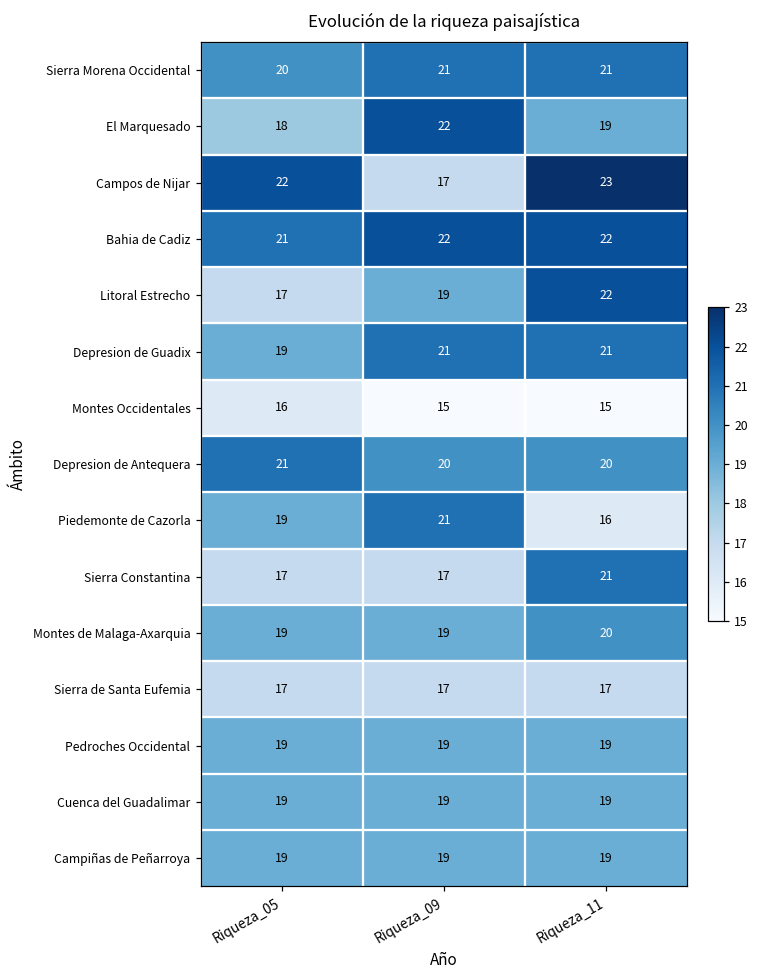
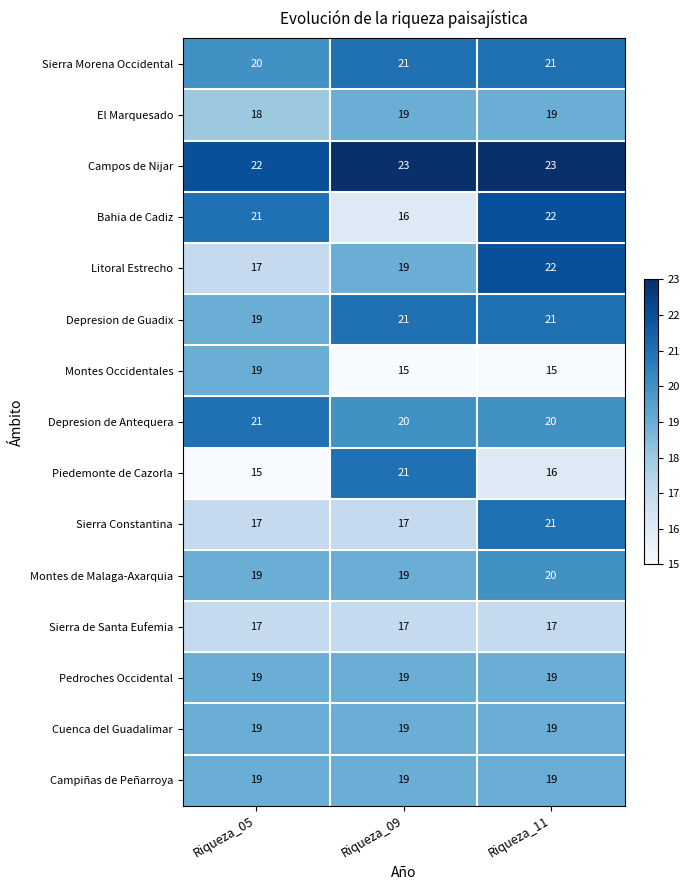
  {
    "Sierra Morena Occidental": {
      "Riqueza_05": 20,
      "Riqueza_09": 21,
      "Riqueza_11": 21
    },
    "El Marquesado": {
      "Riqueza_05": 18,
-     "Riqueza_09": 22,
+     "Riqueza_09": 19,
      "Riqueza_11": 19
    },
    "Campos de Nijar": {
      "Riqueza_05": 22,
-     "Riqueza_09": 17,
+     "Riqueza_09": 23,
      "Riqueza_11": 23
    },
    "Bahia de Cadiz": {
      "Riqueza_05": 21,
-     "Riqueza_09": 22,
+     "Riqueza_09": 16,
      "Riqueza_11": 22
    },
    "Litoral Estrecho": {
      "Riqueza_05": 17,
      "Riqueza_09": 19,
      "Riqueza_11": 22
    },
    "Depresion de Guadix": {
      "Riqueza_05": 19,
      "Riqueza_09": 21,
      "Riqueza_11": 21
    },
    "Montes Occidentales": {
-     "Riqueza_05": 16,
+     "Riqueza_05": 19,
      "Riqueza_09": 15,
      "Riqueza_11": 15
    },
    "Depresion de Antequera": {
      "Riqueza_05": 21,
      "Riqueza_09": 20,
      "Riqueza_11": 20
    },
    "Piedemonte de Cazorla": {
-     "Riqueza_05": 19,
+     "Riqueza_05": 15,
      "Riqueza_09": 21,
      "Riqueza_11": 16
    },
    "Sierra Constantina": {
      "Riqueza_05": 17,
      "Riqueza_09": 17,
      "Riqueza_11": 21
    },
    "Montes de Malaga-Axarquia": {
      "Riqueza_05": 19,
      "Riqueza_09": 19,
      "Riqueza_11": 20
    },
    "Sierra de Santa Eufemia": {
      "Riqueza_05": 17,
      "Riqueza_09": 17,
      "Riqueza_11": 17
    },
    "Pedroches Occidental": {
      "Riqueza_05": 19,
      "Riqueza_09": 19,
      "Riqueza_11": 19
    },
    "Cuenca del Guadalimar": {
      "Riqueza_05": 19,
      "Riqueza_09": 19,
      "Riqueza_11": 19
    },
    "Campiñas de Peñarroya": {
      "Riqueza_05": 19,
      "Riqueza_09": 19,
      "Riqueza_11": 19
    }
  }
